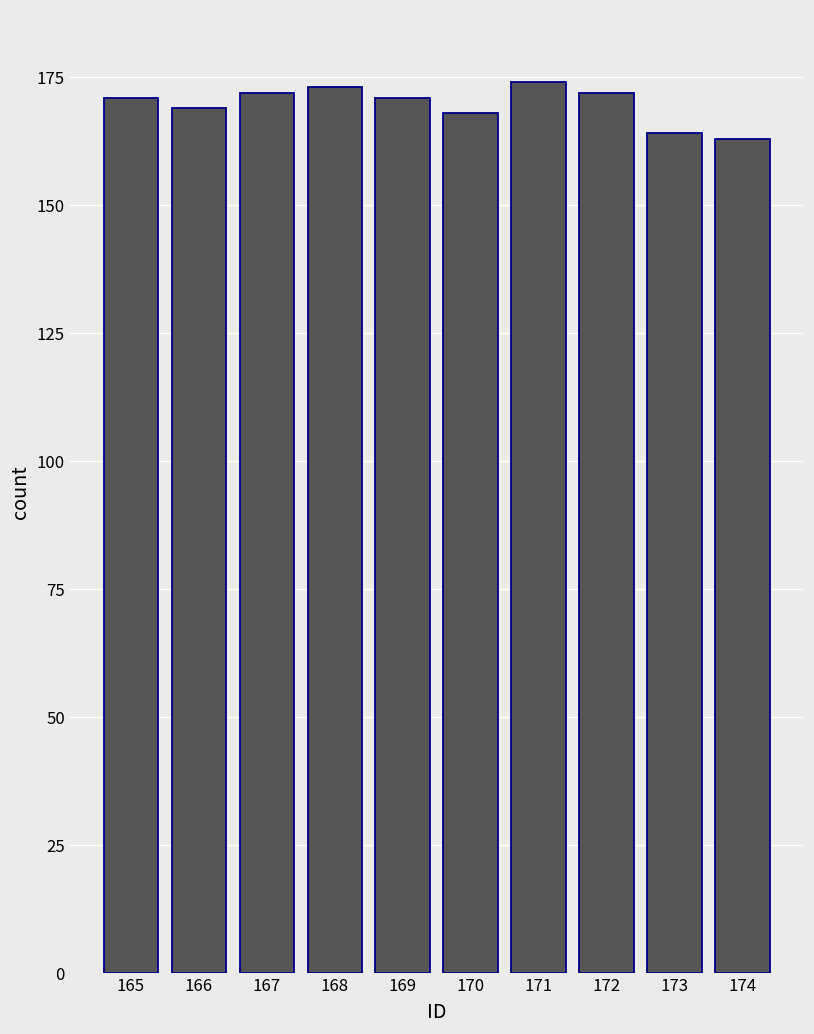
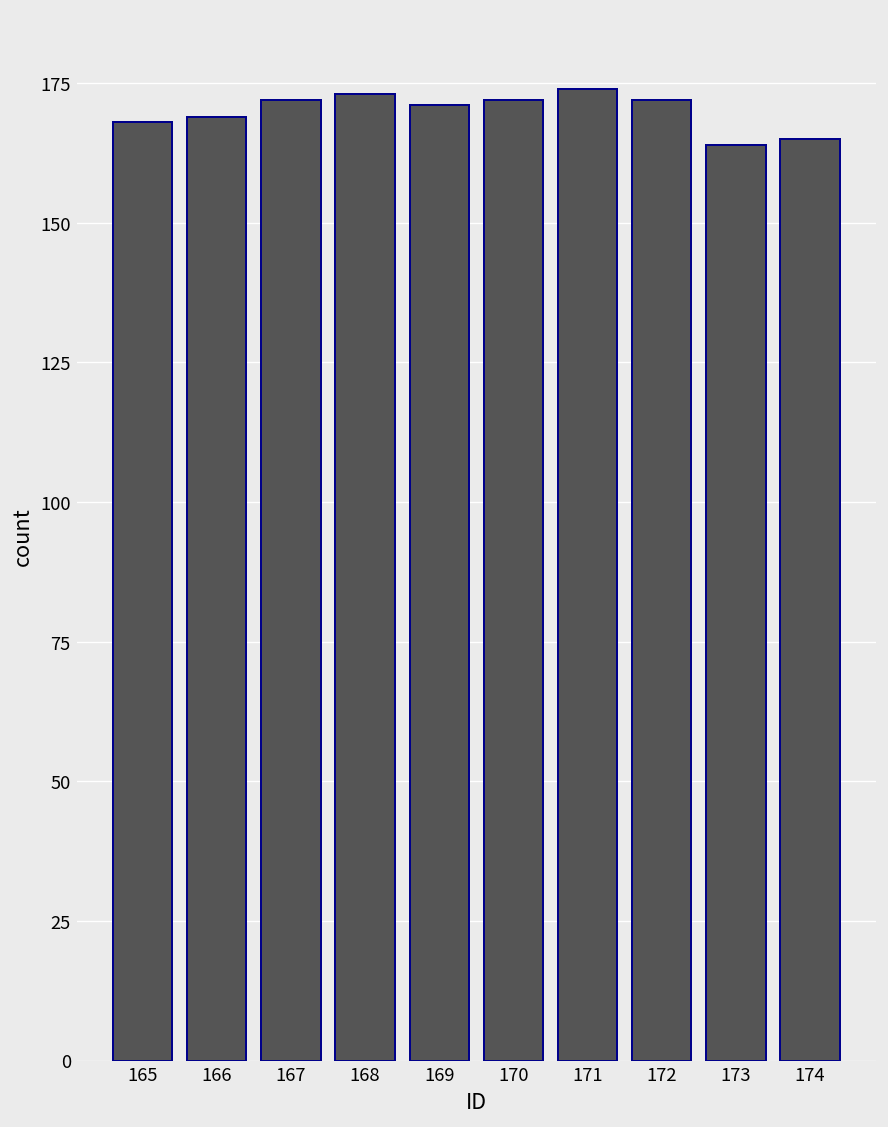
  {
-   "165": 171,
+   "165": 168,
    "166": 169,
    "167": 172,
    "168": 173,
    "169": 171,
-   "170": 168,
+   "170": 172,
    "171": 174,
    "172": 172,
    "173": 164,
-   "174": 163
+   "174": 165
  }
